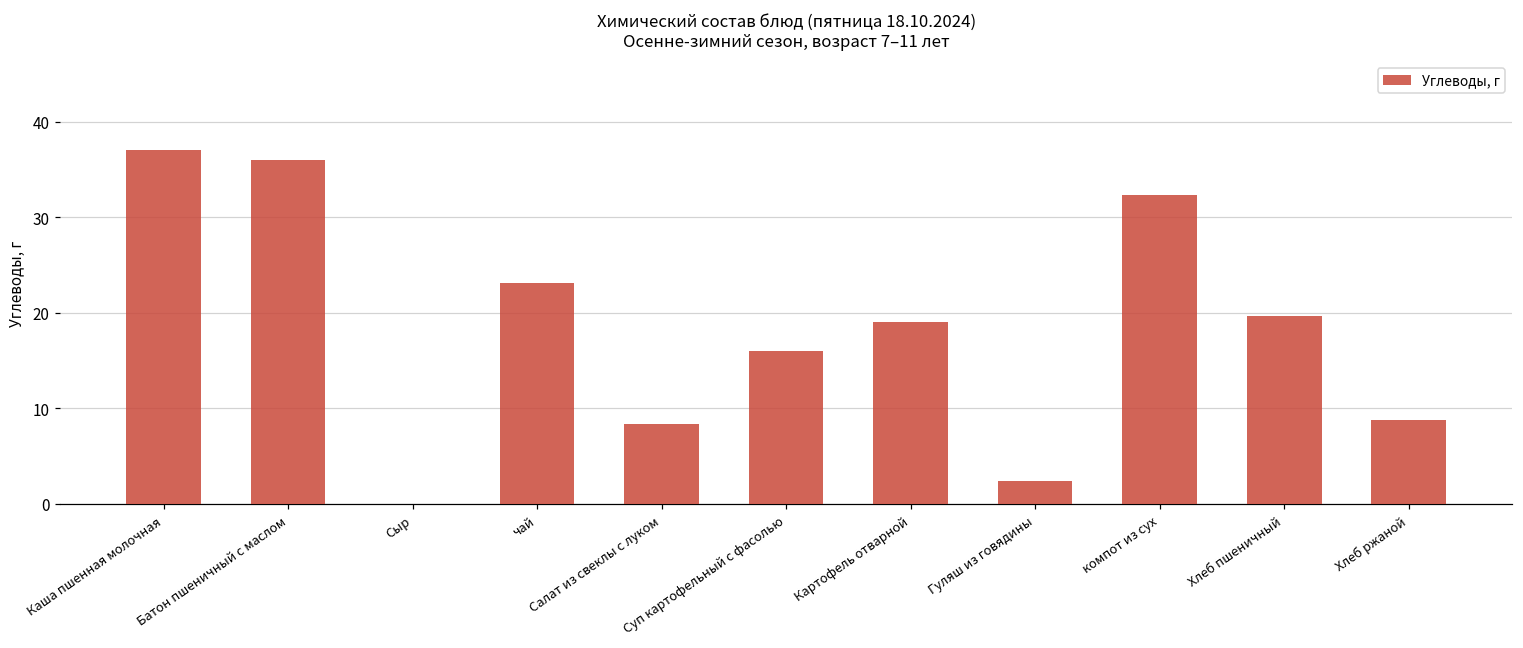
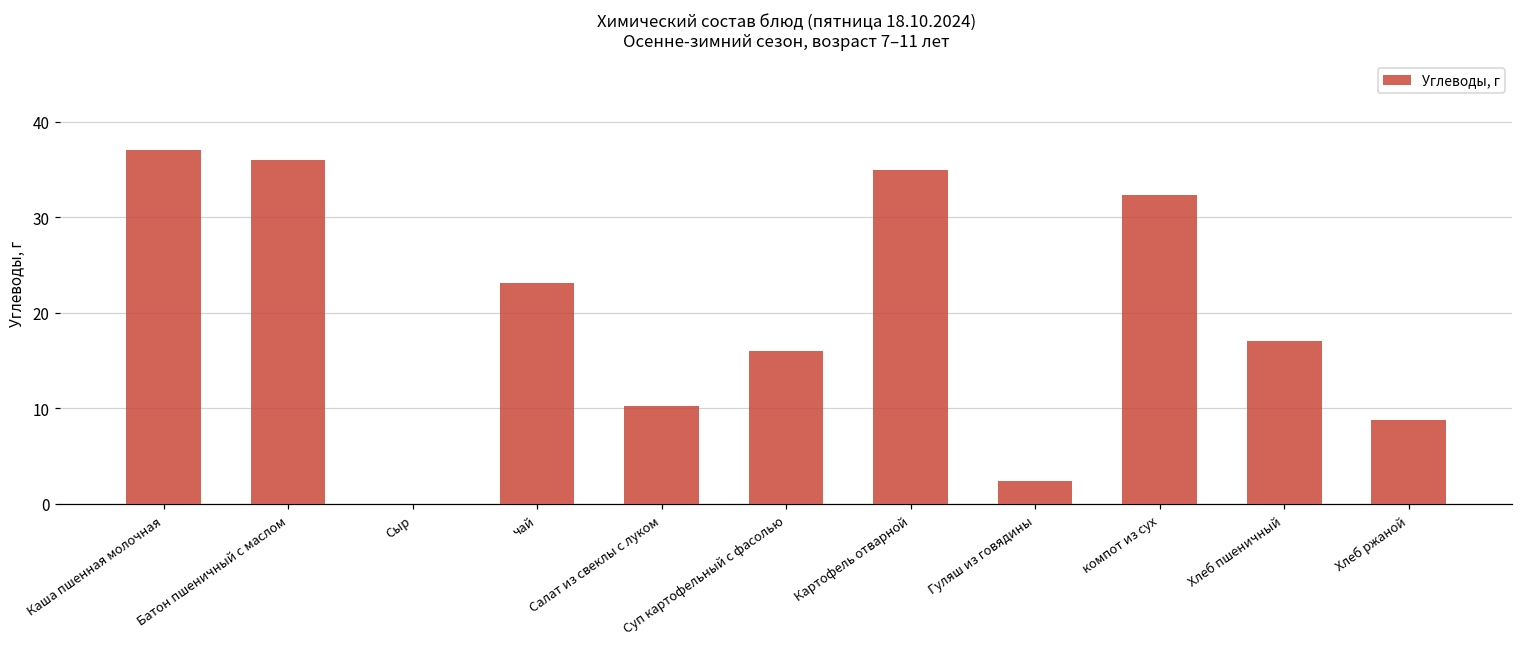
  {
    "Каша пшенная молочная": 37,
    "Батон пшеничный с маслом": 36,
    "Сыр": 0,
    "чай": 23,
-   "Салат из свеклы с луком": 8,
+   "Салат из свеклы с луком": 10,
    "Суп картофельный с фасолью": 16,
-   "Картофель отварной": 19,
+   "Картофель отварной": 35,
    "Гуляш из говядины": 2,
    "компот из сух": 32,
-   "Хлеб пшеничный": 20,
+   "Хлеб пшеничный": 17,
    "Хлеб ржаной": 9
  }
